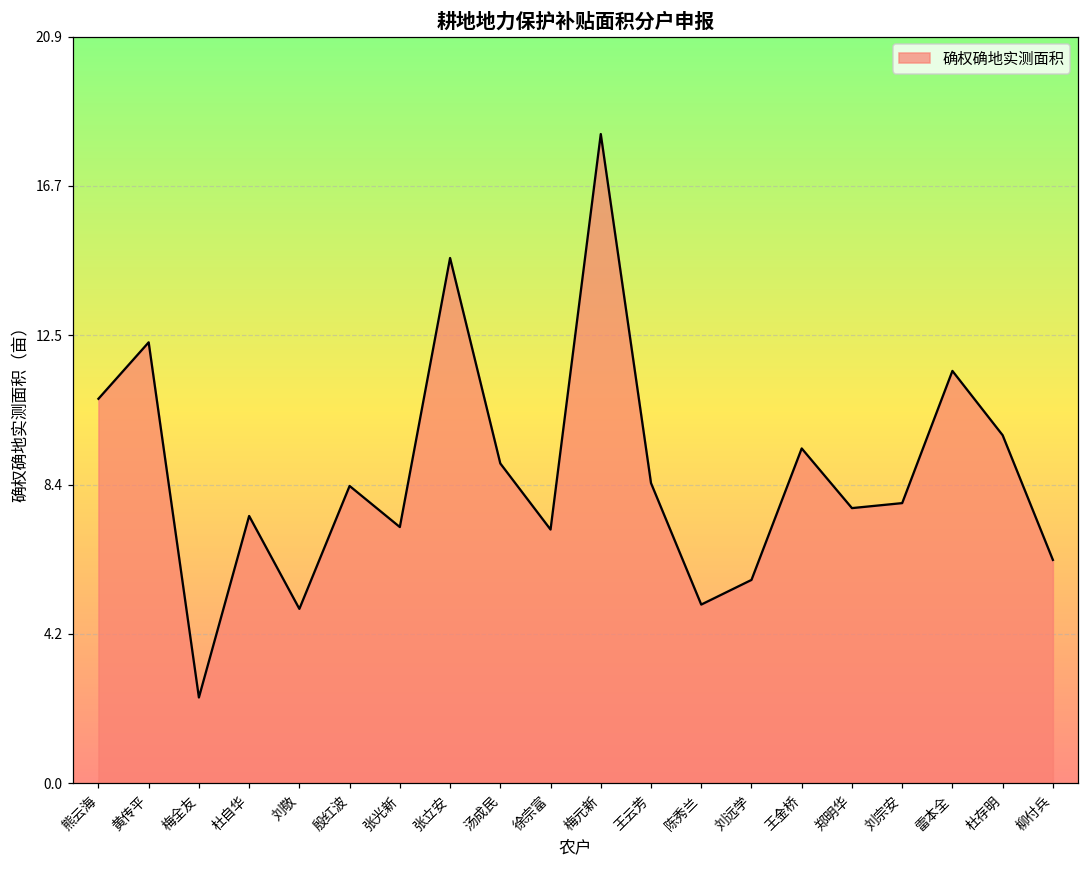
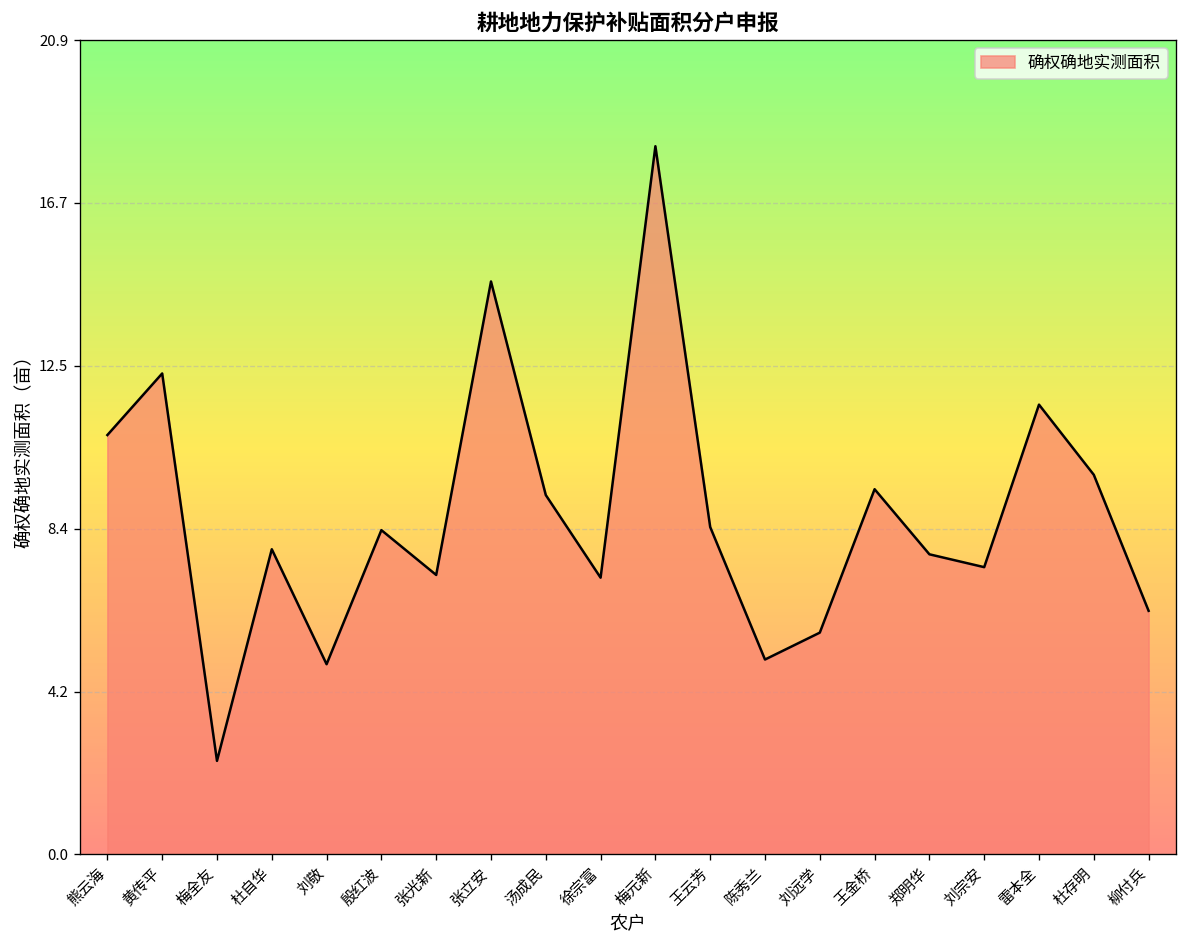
  {
    "熊云海": 10.8,
    "黄传平": 12.3,
    "梅全友": 2.4,
-   "杜自华": 7.5,
+   "杜自华": 7.8,
    "刘敬": 4.9,
    "殷红波": 8.3,
    "张光新": 7.2,
    "张立安": 14.7,
-   "汤成民": 9.0,
+   "汤成民": 9.2,
    "徐宗富": 7.1,
    "梅元新": 18.2,
    "王云芳": 8.4,
    "陈秀兰": 5.0,
    "刘远学": 5.7,
    "王金桥": 9.4,
    "郑明华": 7.7,
-   "刘宗安": 7.8,
+   "刘宗安": 7.4,
    "雷本全": 11.5,
    "杜存明": 9.7,
    "柳付兵": 6.3
  }
